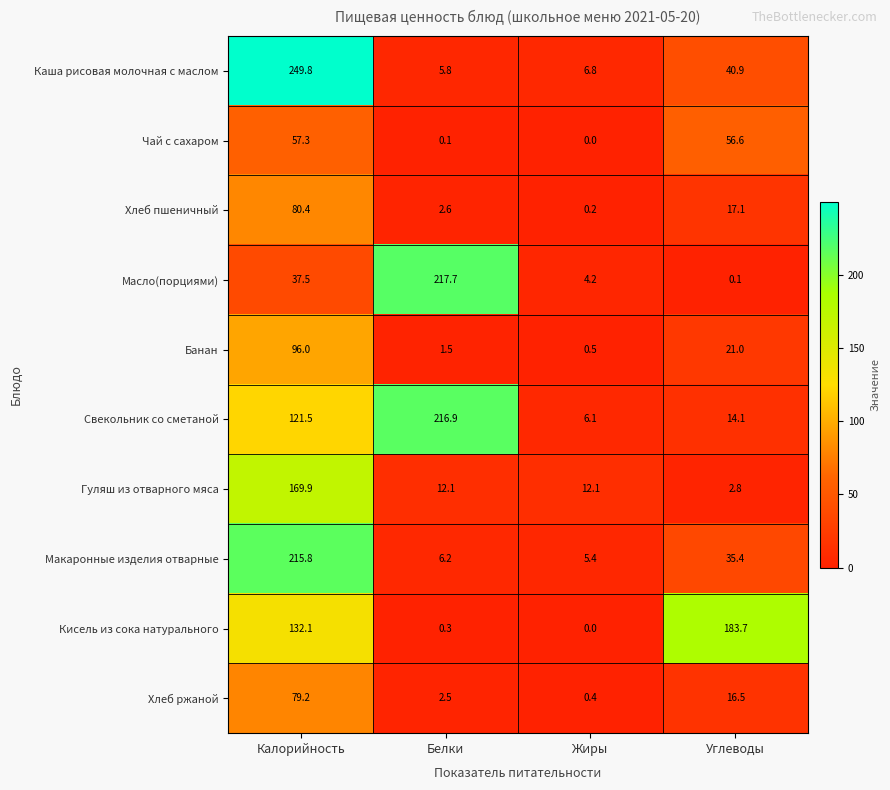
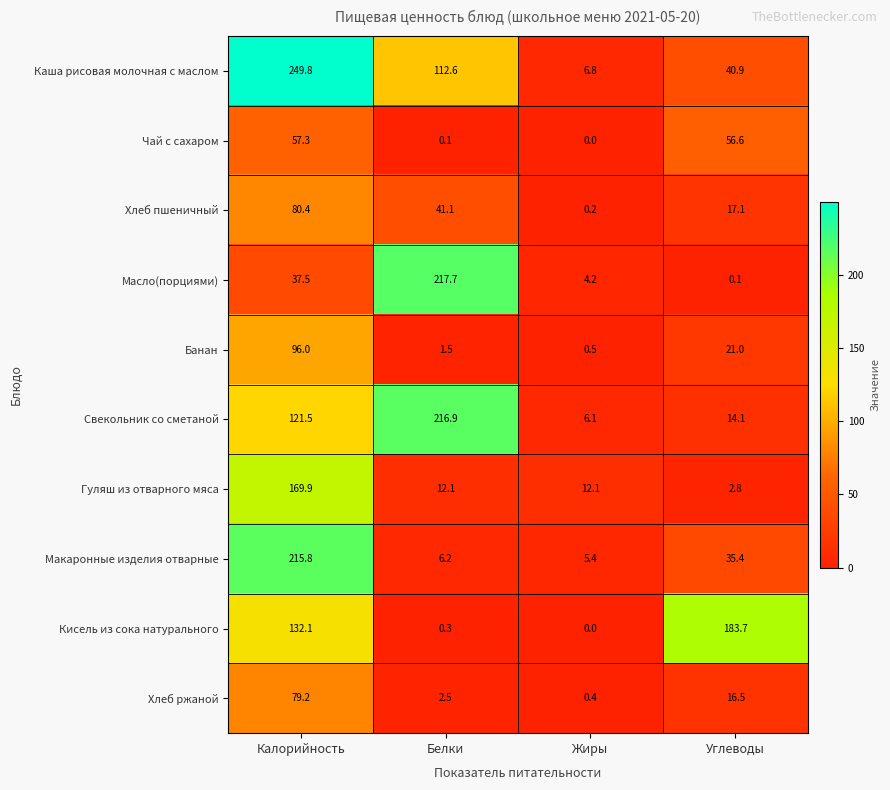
  {
    "Каша рисовая молочная с маслом": {
      "Калорийность": 249.8,
-     "Белки": 5.8,
+     "Белки": 112.6,
      "Жиры": 6.8,
      "Углеводы": 40.9
    },
    "Чай с сахаром": {
      "Калорийность": 57.3,
      "Белки": 0.1,
      "Жиры": 0.0,
      "Углеводы": 56.6
    },
    "Хлеб пшеничный": {
      "Калорийность": 80.4,
-     "Белки": 2.6,
+     "Белки": 41.1,
      "Жиры": 0.2,
      "Углеводы": 17.1
    },
    "Масло(порциями)": {
      "Калорийность": 37.5,
      "Белки": 217.7,
      "Жиры": 4.2,
      "Углеводы": 0.1
    },
    "Банан": {
      "Калорийность": 96.0,
      "Белки": 1.5,
      "Жиры": 0.5,
      "Углеводы": 21.0
    },
    "Свекольник со сметаной": {
      "Калорийность": 121.5,
      "Белки": 216.9,
      "Жиры": 6.1,
      "Углеводы": 14.1
    },
    "Гуляш из отварного мяса": {
      "Калорийность": 169.9,
      "Белки": 12.1,
      "Жиры": 12.1,
      "Углеводы": 2.8
    },
    "Макаронные изделия отварные": {
      "Калорийность": 215.8,
      "Белки": 6.2,
      "Жиры": 5.4,
      "Углеводы": 35.4
    },
    "Кисель из сока натурального": {
      "Калорийность": 132.1,
      "Белки": 0.3,
      "Жиры": 0.0,
      "Углеводы": 183.7
    },
    "Хлеб ржаной": {
      "Калорийность": 79.2,
      "Белки": 2.5,
      "Жиры": 0.4,
      "Углеводы": 16.5
    }
  }
